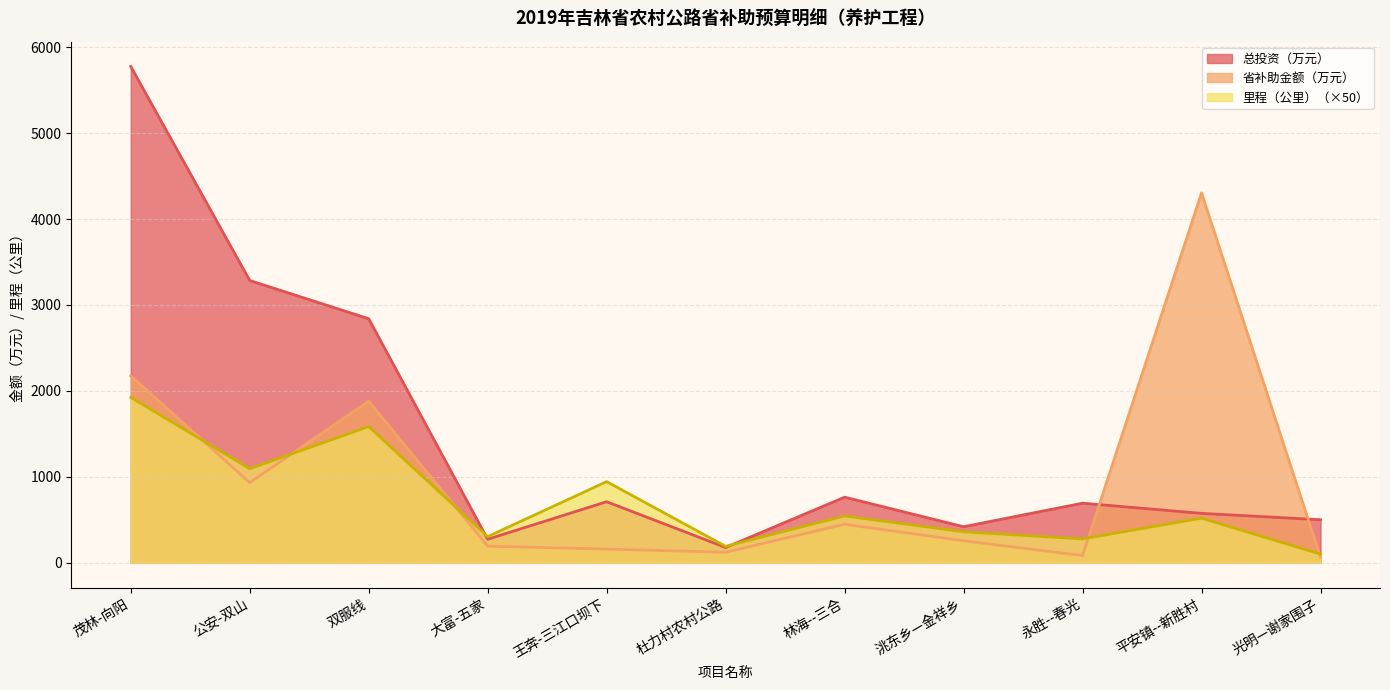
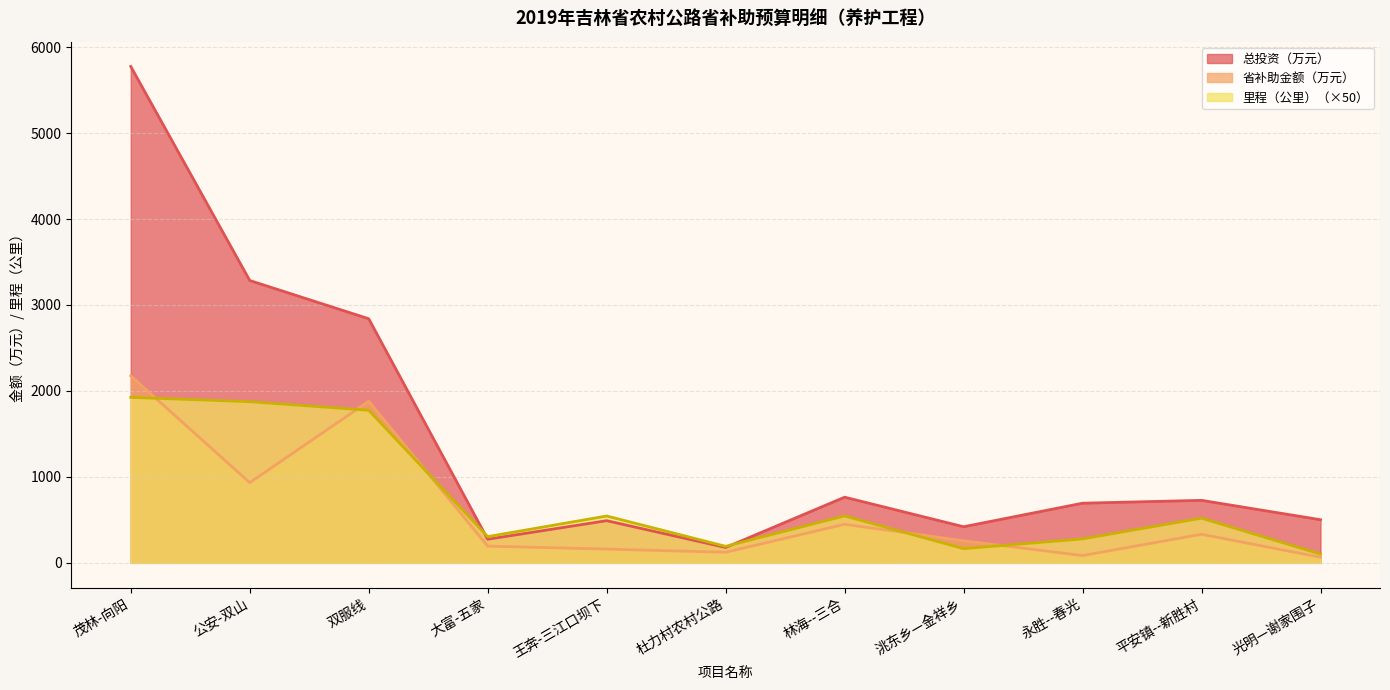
  {
    "总投资（万元）": {
      "茂林-向阳": 5800,
      "公安-双山": 3300,
      "双服线": 2800,
      "大富-五家": 300,
-     "王奔-三江口坝下": 700,
+     "王奔-三江口坝下": 500,
      "林海--三合": 800,
      "洮东乡—金祥乡": 400,
      "永胜--春光": 700,
-     "平安镇--新胜村": 600,
+     "平安镇--新胜村": 700,
      "光明—谢家围子": 500
    },
    "省补助金额（万元）": {
      "茂林-向阳": 2200,
      "公安-双山": 900,
      "双服线": 1900,
      "大富-五家": 200,
      "王奔-三江口坝下": 200,
      "杜力村农村公路": 100,
      "林海--三合": 400,
      "洮东乡—金祥乡": 300,
      "永胜--春光": 100,
-     "平安镇--新胜村": 4300,
+     "平安镇--新胜村": 300,
      "光明—谢家围子": 100
    },
    "里程（公里）（×50）": {
      "茂林-向阳": 1900,
-     "公安-双山": 1100,
-     "双服线": 1600,
+     "公安-双山": 1900,
+     "双服线": 1800,
      "大富-五家": 300,
-     "王奔-三江口坝下": 900,
+     "王奔-三江口坝下": 500,
      "林海--三合": 500,
-     "洮东乡—金祥乡": 400,
+     "洮东乡—金祥乡": 200,
      "永胜--春光": 300,
      "平安镇--新胜村": 500,
      "光明—谢家围子": 100
    }
  }
